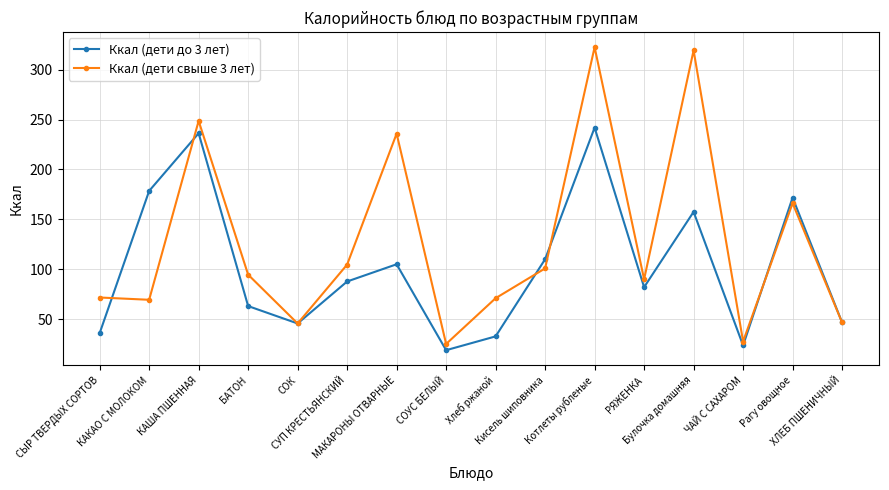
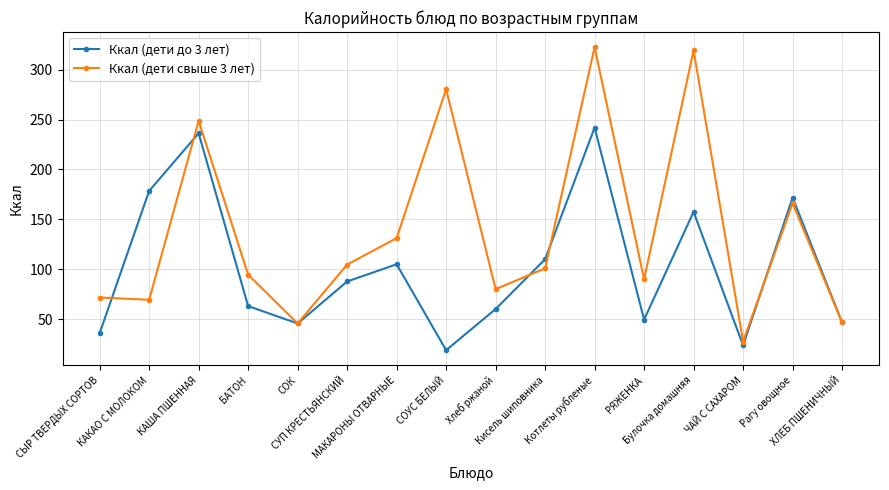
  {
    "Ккал (дети до 3 лет)": {
      "СЫР ТВЕРДЫХ СОРТОВ": 40,
      "КАКАО С МОЛОКОМ": 180,
      "КАША ПШЕННАЯ": 240,
      "БАТОН": 60,
      "СУП КРЕСТЬЯНСКИЙ": 90,
      "МАКАРОНЫ ОТВАРНЫЕ": 100,
      "СОУС БЕЛЫЙ": 20,
-     "Хлеб ржаной": 30,
+     "Хлеб ржаной": 60,
      "Кисель шиповника": 110,
      "Котлеты рубленые": 240,
-     "РЯЖЕНКА": 80,
+     "РЯЖЕНКА": 50,
      "Булочка домашняя": 160,
      "ЧАЙ С САХАРОМ": 20,
      "Рагу овощное": 170
    },
    "Ккал (дети свыше 3 лет)": {
      "СЫР ТВЕРДЫХ СОРТОВ": 70,
      "КАКАО С МОЛОКОМ": 70,
      "КАША ПШЕННАЯ": 250,
      "БАТОН": 90,
      "СУП КРЕСТЬЯНСКИЙ": 100,
-     "МАКАРОНЫ ОТВАРНЫЕ": 240,
-     "СОУС БЕЛЫЙ": 30,
-     "Хлеб ржаной": 70,
+     "МАКАРОНЫ ОТВАРНЫЕ": 130,
+     "СОУС БЕЛЫЙ": 280,
+     "Хлеб ржаной": 80,
      "Кисель шиповника": 100,
      "Котлеты рубленые": 320,
      "РЯЖЕНКА": 90,
      "Булочка домашняя": 320,
      "ЧАЙ С САХАРОМ": 30,
      "Рагу овощное": 170
    }
  }
